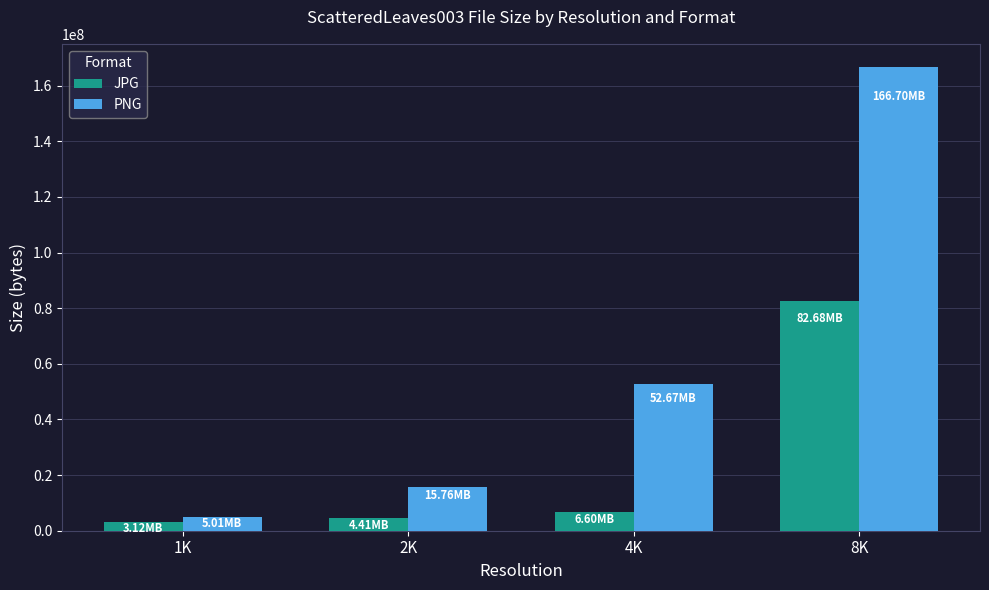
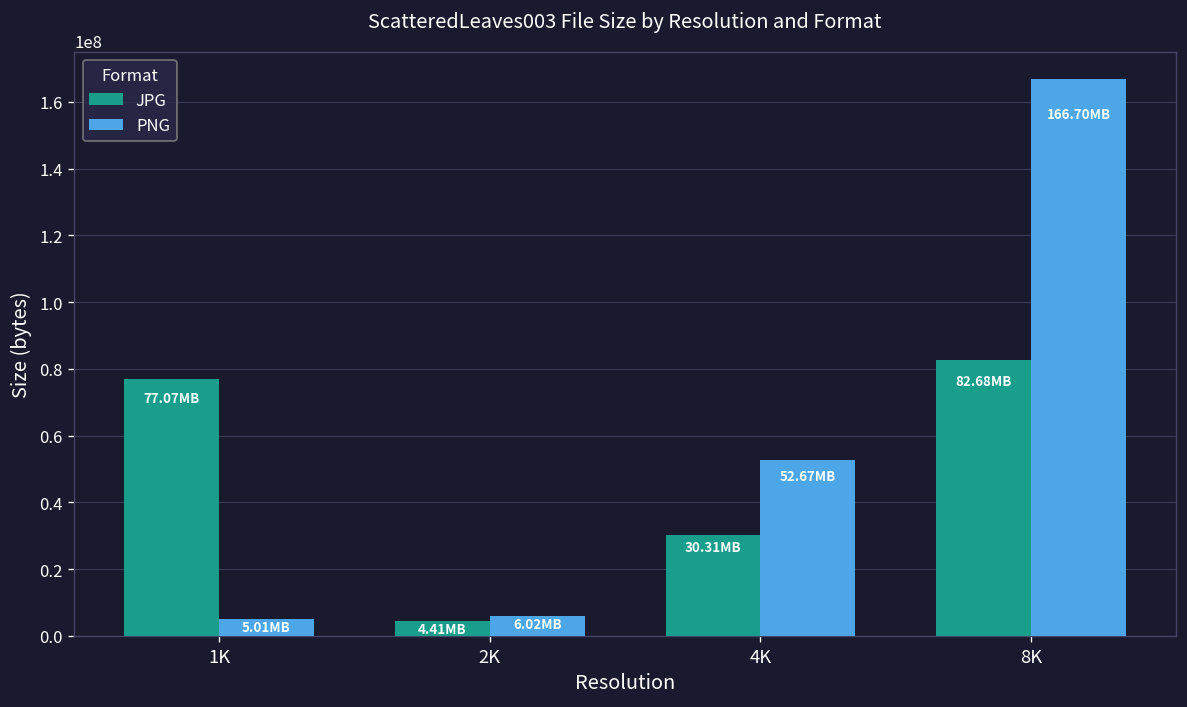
  {
    "JPG": {
-     "1K": 3.12,
-     "4K": 6.60
+     "1K": 77.07,
+     "4K": 30.31
    },
    "PNG": {
-     "2K": 15.76
+     "2K": 6.02
    }
  }
